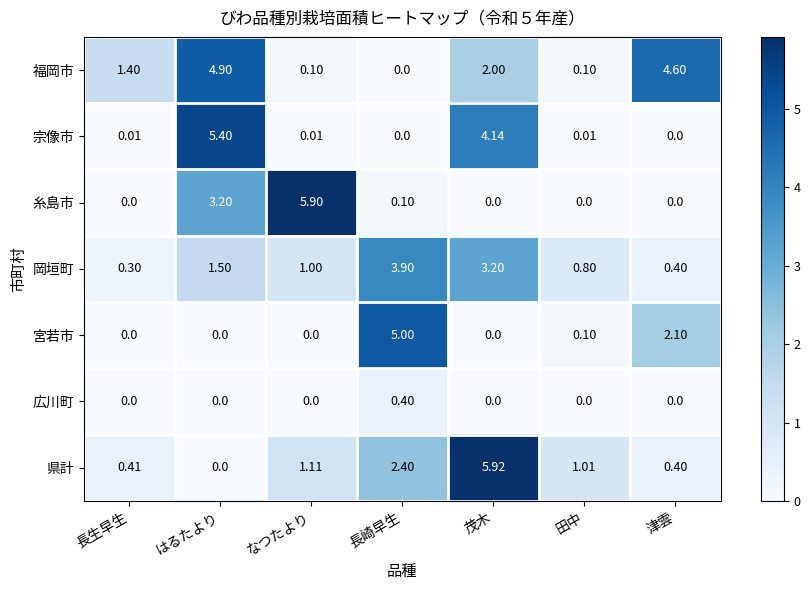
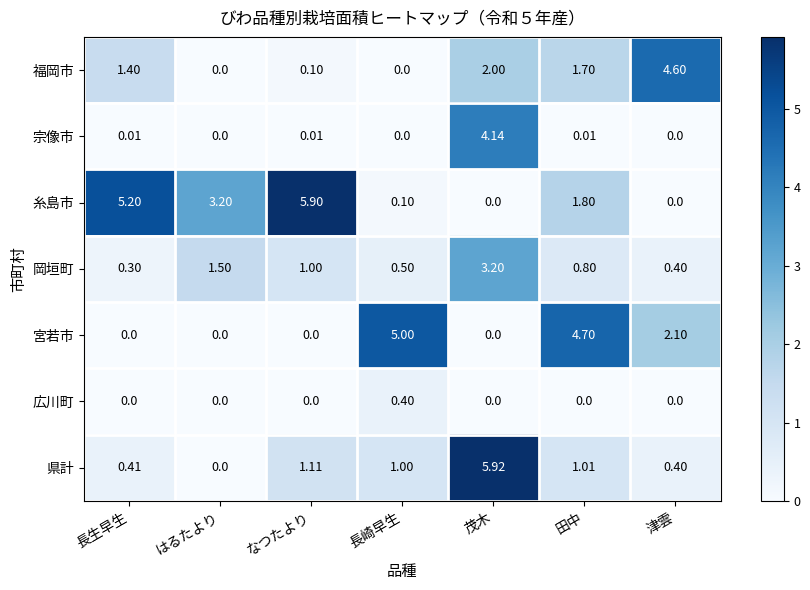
  {
    "福岡市": {
      "長生早生": 1.40,
-     "はるたより": 4.90,
+     "はるたより": 0.0,
      "なつたより": 0.10,
      "長崎早生": 0.0,
      "茂木": 2.00,
-     "田中": 0.10,
+     "田中": 1.70,
      "津雲": 4.60
    },
    "宗像市": {
      "長生早生": 0.01,
-     "はるたより": 5.40,
+     "はるたより": 0.0,
      "なつたより": 0.01,
      "長崎早生": 0.0,
      "茂木": 4.14,
      "田中": 0.01,
      "津雲": 0.0
    },
    "糸島市": {
-     "長生早生": 0.0,
+     "長生早生": 5.20,
      "はるたより": 3.20,
      "なつたより": 5.90,
      "長崎早生": 0.10,
      "茂木": 0.0,
-     "田中": 0.0,
+     "田中": 1.80,
      "津雲": 0.0
    },
    "岡垣町": {
      "長生早生": 0.30,
      "はるたより": 1.50,
      "なつたより": 1.00,
-     "長崎早生": 3.90,
+     "長崎早生": 0.50,
      "茂木": 3.20,
      "田中": 0.80,
      "津雲": 0.40
    },
    "宮若市": {
      "長生早生": 0.0,
      "はるたより": 0.0,
      "なつたより": 0.0,
      "長崎早生": 5.00,
      "茂木": 0.0,
-     "田中": 0.10,
+     "田中": 4.70,
      "津雲": 2.10
    },
    "広川町": {
      "長生早生": 0.0,
      "はるたより": 0.0,
      "なつたより": 0.0,
      "長崎早生": 0.40,
      "茂木": 0.0,
      "田中": 0.0,
      "津雲": 0.0
    },
    "県計": {
      "長生早生": 0.41,
      "はるたより": 0.0,
      "なつたより": 1.11,
-     "長崎早生": 2.40,
+     "長崎早生": 1.00,
      "茂木": 5.92,
      "田中": 1.01,
      "津雲": 0.40
    }
  }
